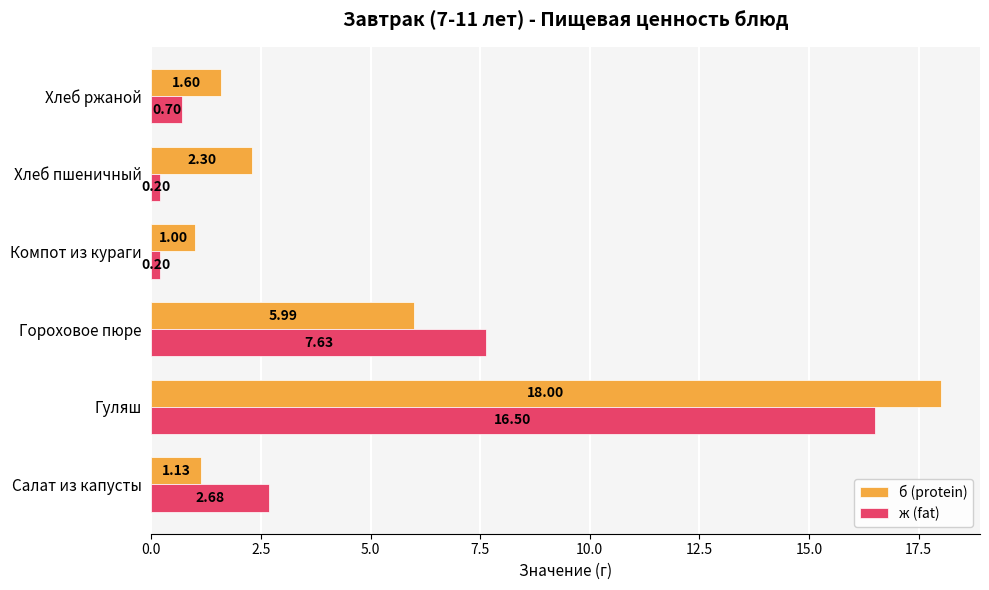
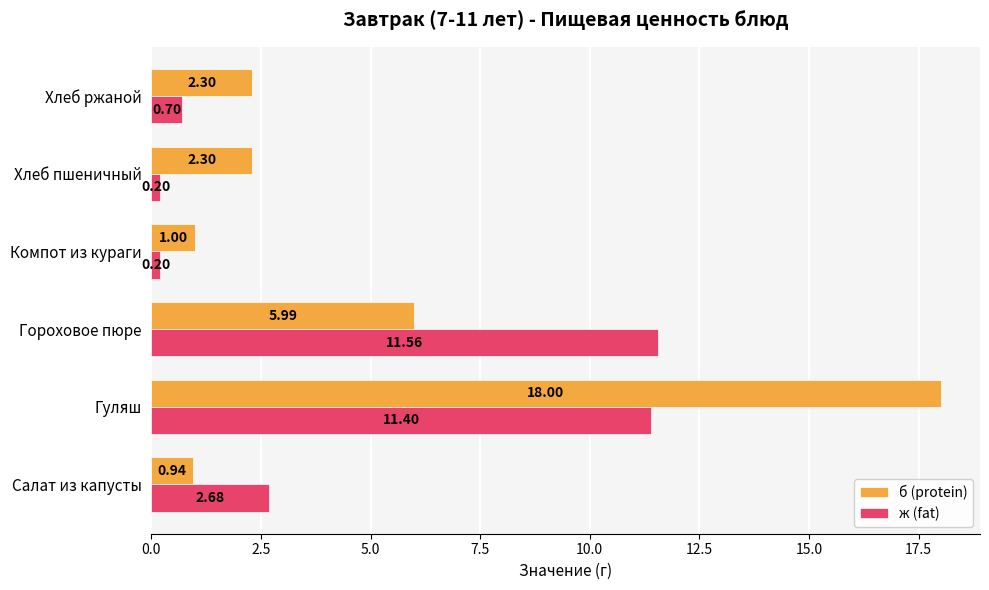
  {
    "б (protein)": {
-     "Хлеб ржаной": 1.60,
+     "Хлеб ржаной": 2.30,
      "Хлеб пшеничный": 2.30,
      "Компот из кураги": 1.00,
      "Гороховое пюре": 5.99,
      "Гуляш": 18.00,
-     "Салат из капусты": 1.13
+     "Салат из капусты": 0.94
    },
    "ж (fat)": {
      "Хлеб ржаной": 0.70,
      "Хлеб пшеничный": 0.20,
      "Компот из кураги": 0.20,
-     "Гороховое пюре": 7.63,
-     "Гуляш": 16.50,
+     "Гороховое пюре": 11.56,
+     "Гуляш": 11.40,
      "Салат из капусты": 2.68
    }
  }
